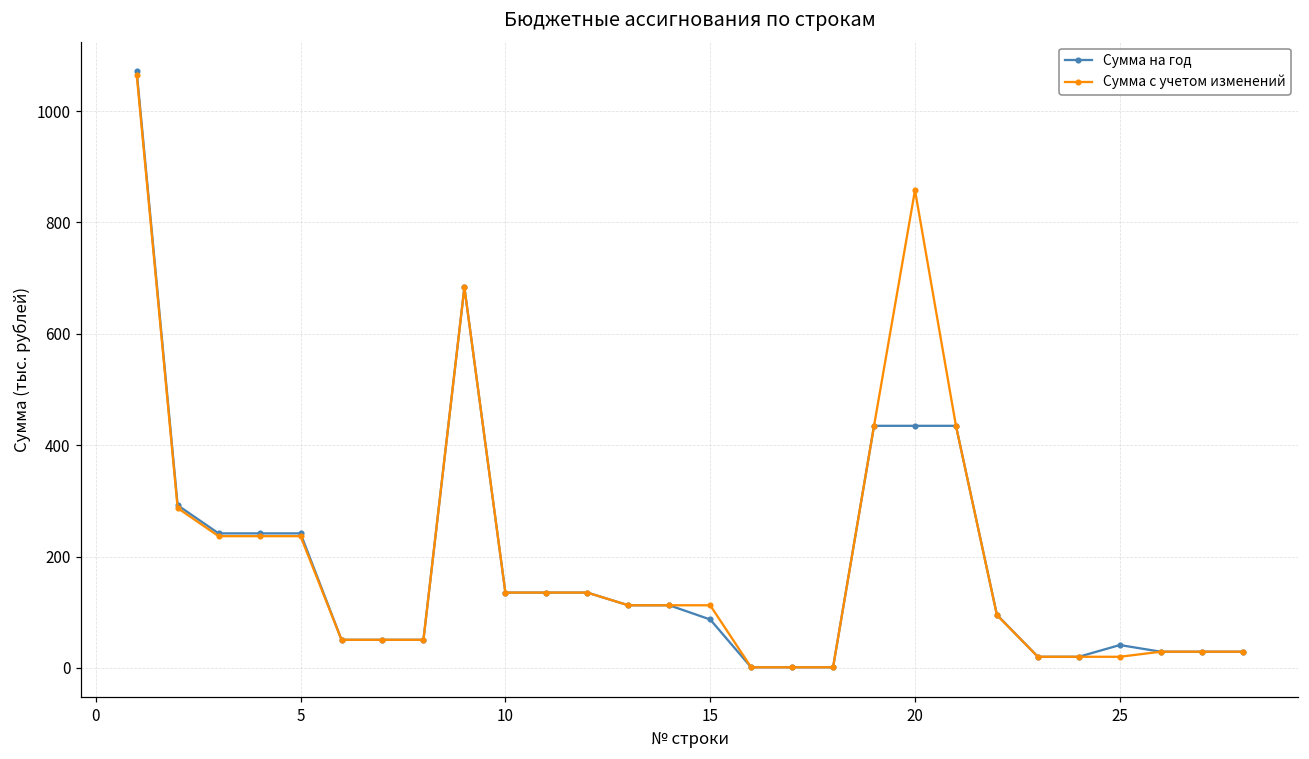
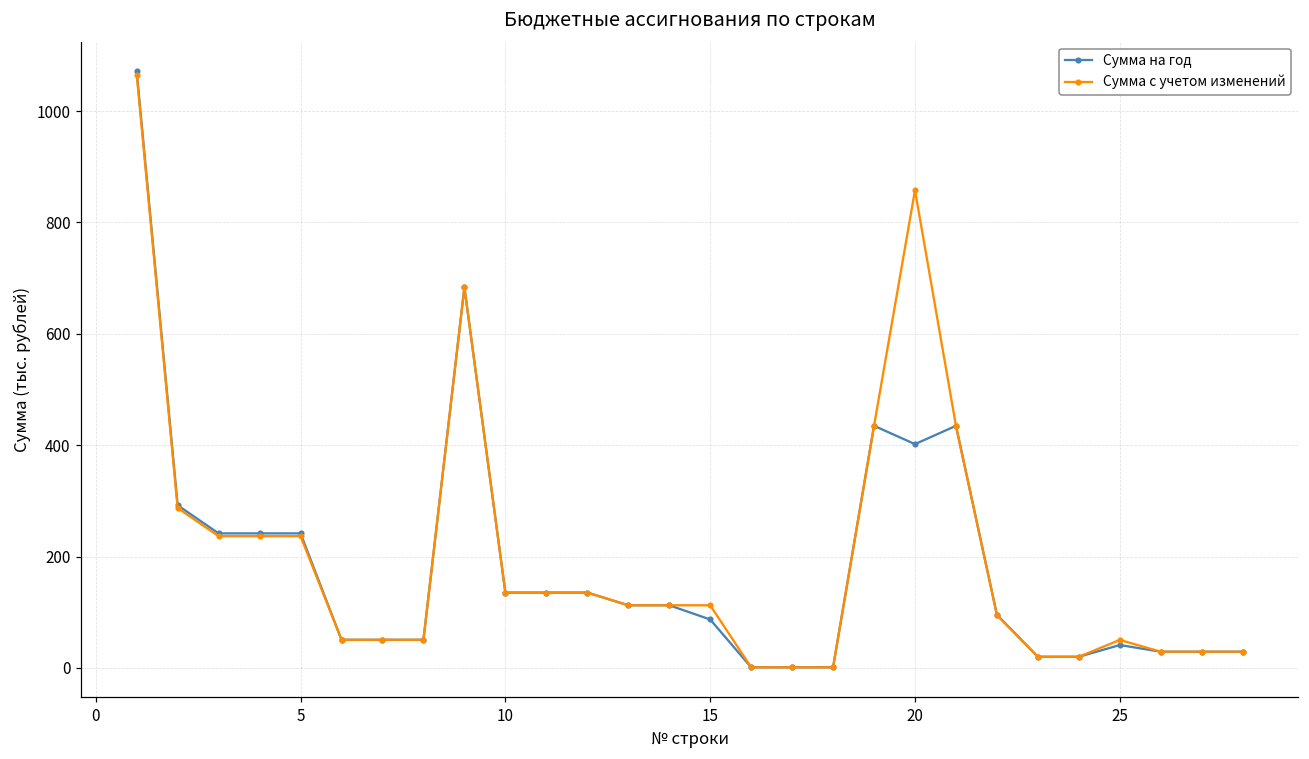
  {
    "Сумма на год": {
      "15": 90,
-     "20": 430,
+     "20": 400,
      "25": 40
    },
    "Сумма с учетом изменений": {
      "15": 110,
      "20": 860,
-     "25": 20
+     "25": 50
    }
  }
